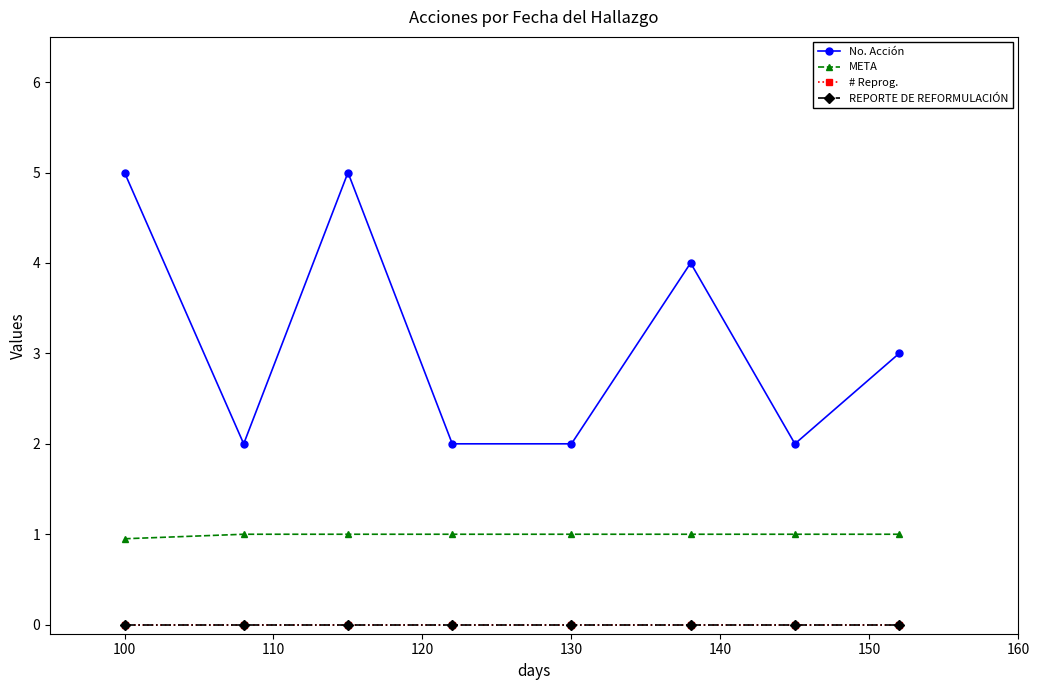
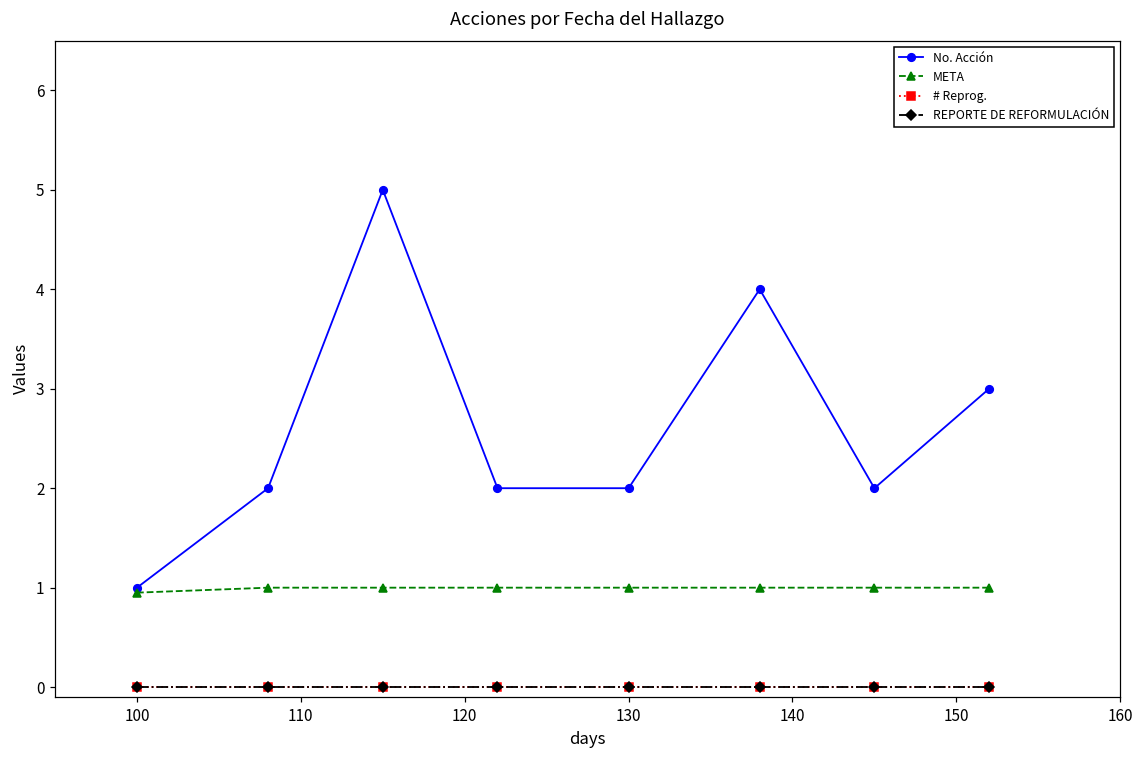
  {
    "No. Acción": {
-     "100": 5,
+     "100": 1,
      "130": 2
    },
    "META": {
      "100": 1.0,
      "130": 1
    },
    "REPORTE DE REFORMULACIÓN": {
      "100": 0,
      "130": 0
    }
  }
